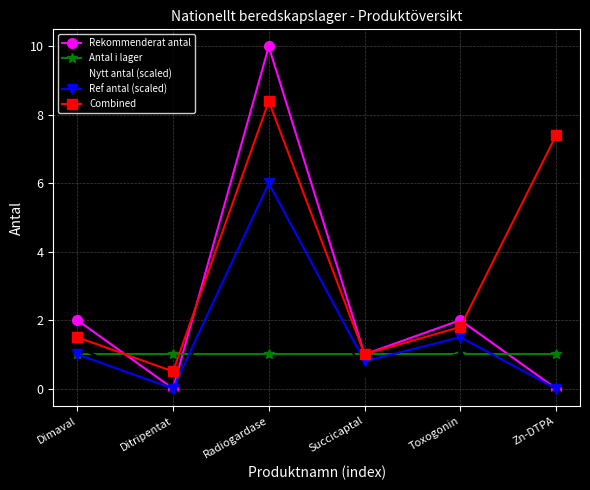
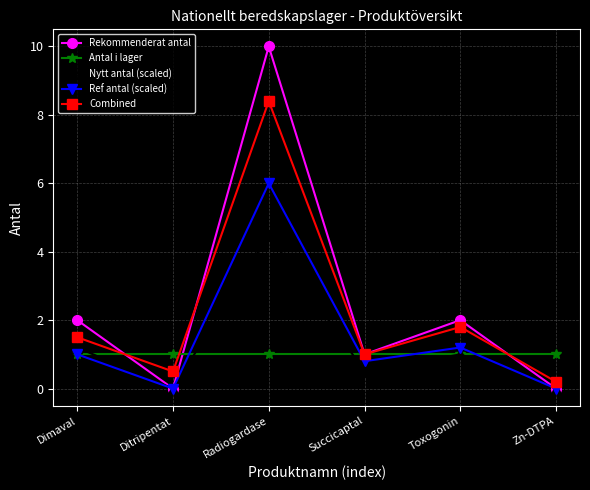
  {
    "Rekommenderat antal": {
      "Dimaval": 2.0,
      "Radiogardase": 10.0,
      "Toxogonin": 2.0
    },
    "Antal i lager": {
      "Ditripentat": 1.0,
      "Radiogardase": 1.0,
      "Zn-DTPA": 1.0
    },
    "Nytt antal (scaled)": {
      "Dimaval": 1.2,
-     "Radiogardase": 5.0,
+     "Radiogardase": 4.5,
      "Succicaptal": 0.5
    },
    "Ref antal (scaled)": {
      "Radiogardase": 6.0,
      "Succicaptal": 0.8,
-     "Toxogonin": 1.5
+     "Toxogonin": 1.2
    },
    "Combined": {
      "Dimaval": 1.5,
      "Ditripentat": 0.5,
      "Radiogardase": 8.4,
      "Toxogonin": 1.8,
-     "Zn-DTPA": 7.4
+     "Zn-DTPA": 0.2
    }
  }
